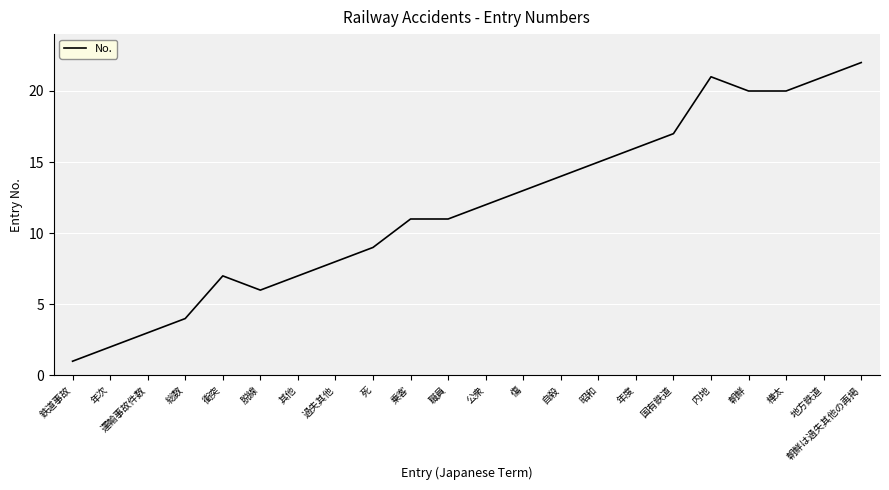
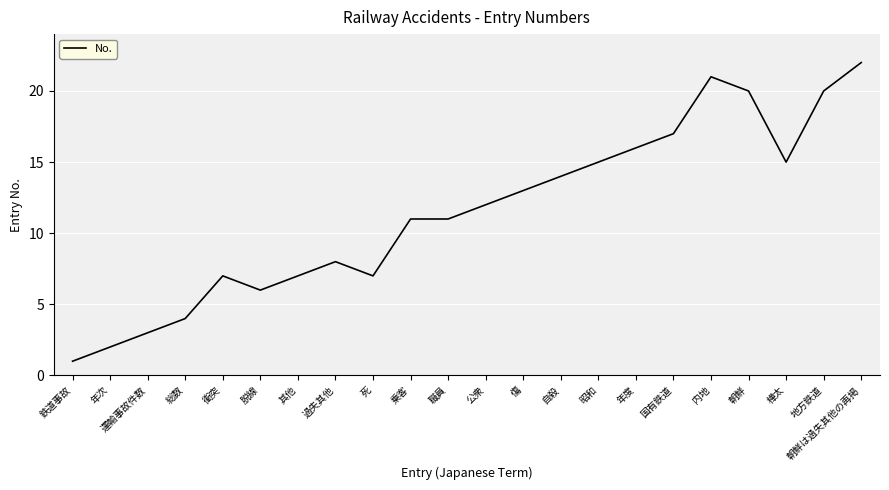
  {
    "鉄道事故": 1,
    "年次": 2,
    "運輸事故件数": 3,
    "総数": 4,
    "衝突": 7,
    "脱線": 6,
    "其他": 7,
    "過失其他": 8,
-   "死": 9,
+   "死": 7,
    "乗客": 11,
    "職員": 11,
    "公衆": 12,
    "傷": 13,
    "自殺": 14,
    "昭和": 15,
    "年度": 16,
    "国有鉄道": 17,
    "内地": 21,
    "朝鮮": 20,
-   "樺太": 20,
-   "地方鉄道": 21,
+   "樺太": 15,
+   "地方鉄道": 20,
    "朝鮮は過失其他の再掲": 22
  }
